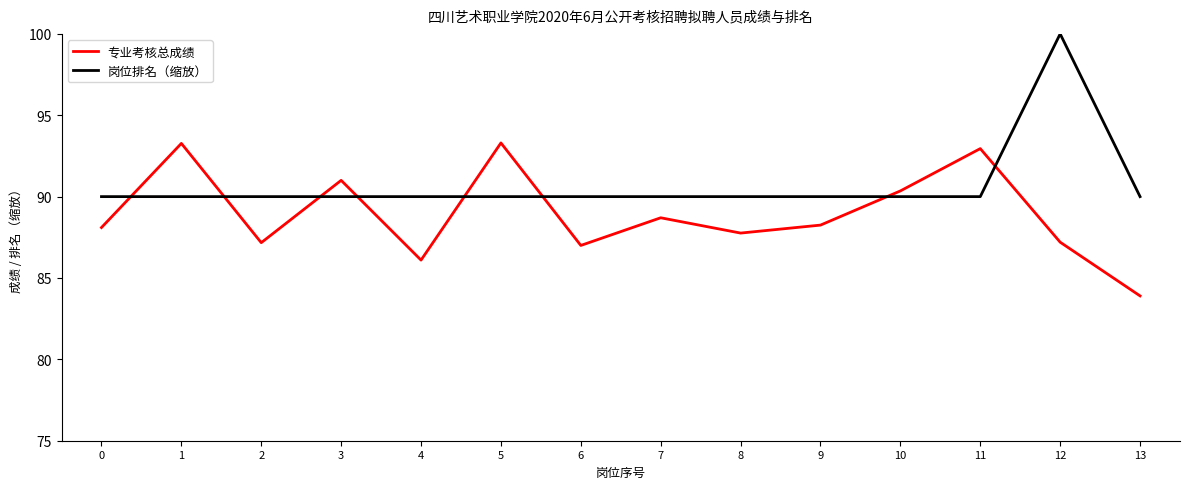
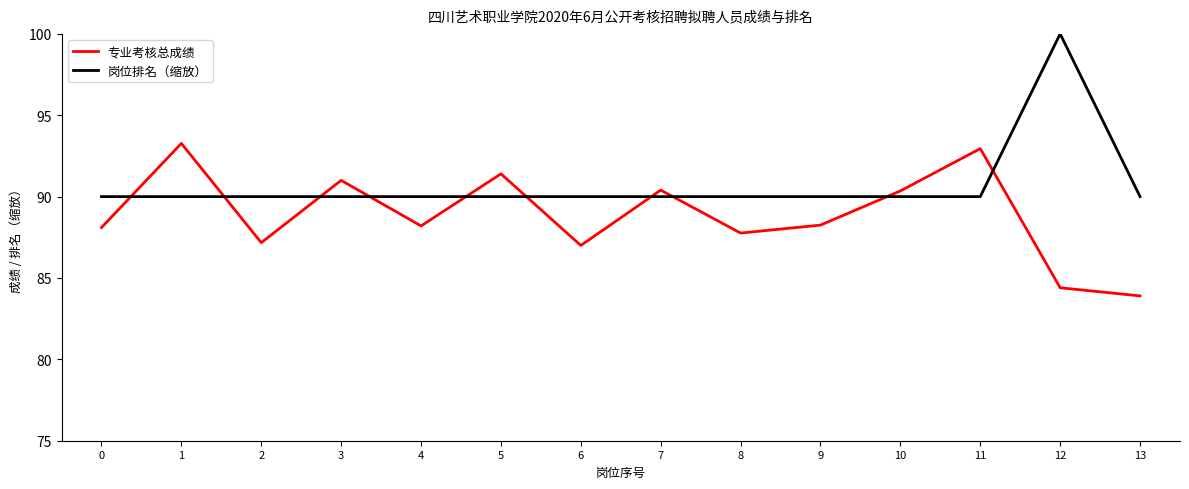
  {
    "专业考核总成绩": {
      "0": 88.1,
      "1": 93.3,
      "2": 87.2,
      "3": 91.0,
-     "4": 86.1,
-     "5": 93.3,
+     "4": 88.2,
+     "5": 91.4,
      "6": 87.0,
-     "7": 88.7,
+     "7": 90.4,
      "8": 87.8,
      "9": 88.3,
      "10": 90.4,
      "11": 93.0,
-     "12": 87.2,
+     "12": 84.4,
      "13": 83.9
    },
    "岗位排名（缩放）": {
      "0": 90.0,
      "1": 90.0,
      "2": 90.0,
      "3": 90.0,
      "4": 90.0,
      "5": 90.0,
      "6": 90.0,
      "7": 90.0,
      "8": 90.0,
      "9": 90.0,
      "10": 90.0,
      "11": 90.0,
      "12": 100.0,
      "13": 90.0
    }
  }
